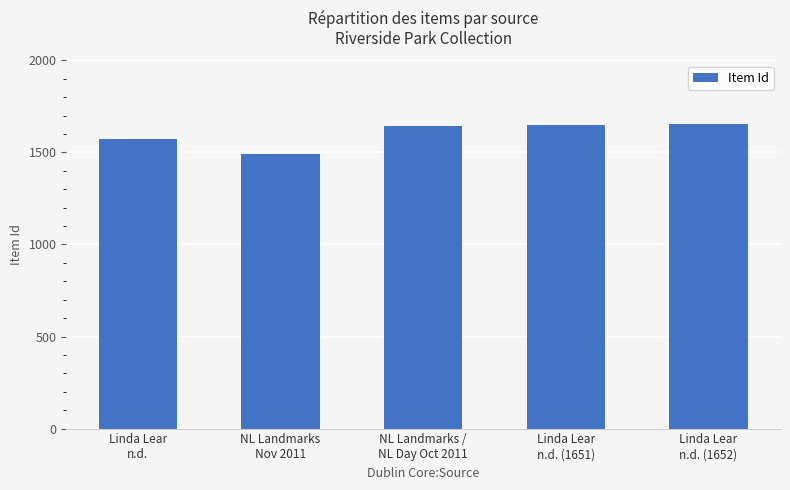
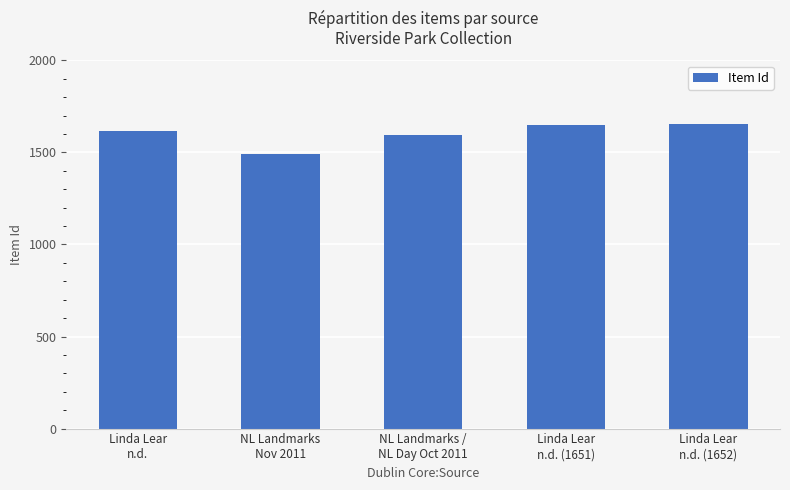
  {
-   "Linda Lear n.d.": 1570,
+   "Linda Lear n.d.": 1620,
    "NL Landmarks Nov 2011": 1490,
-   "NL Landmarks / NL Day Oct 2011": 1640,
+   "NL Landmarks / NL Day Oct 2011": 1600,
    "Linda Lear n.d. (1651)": 1650,
    "Linda Lear n.d. (1652)": 1650
  }
